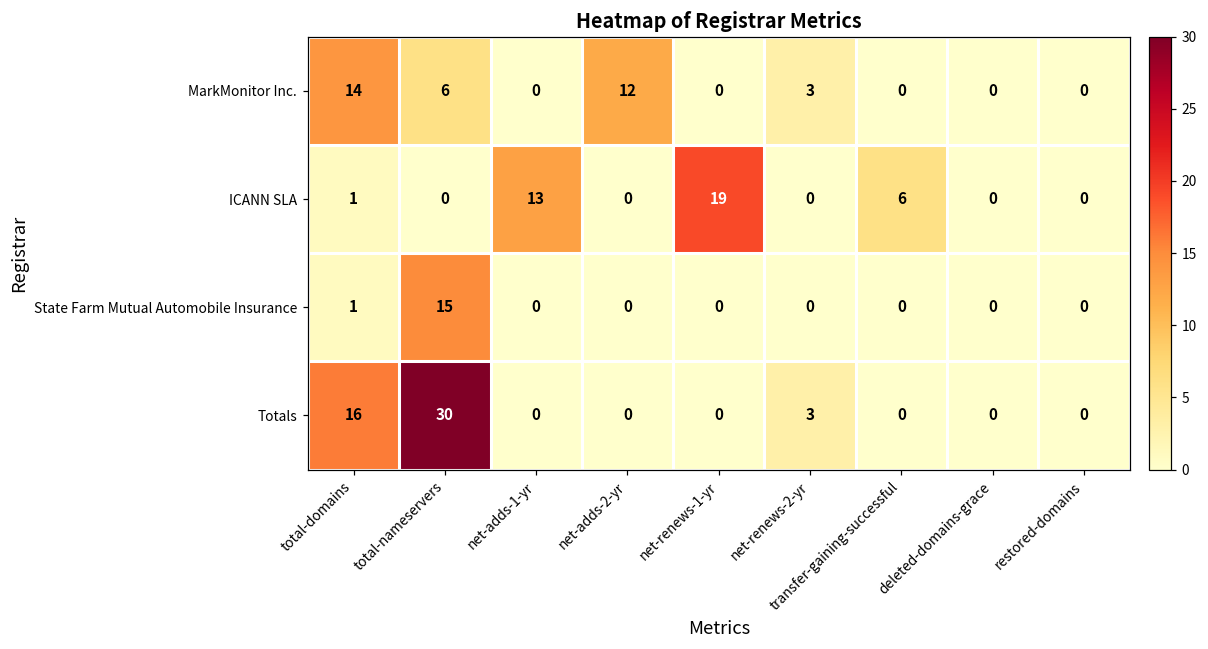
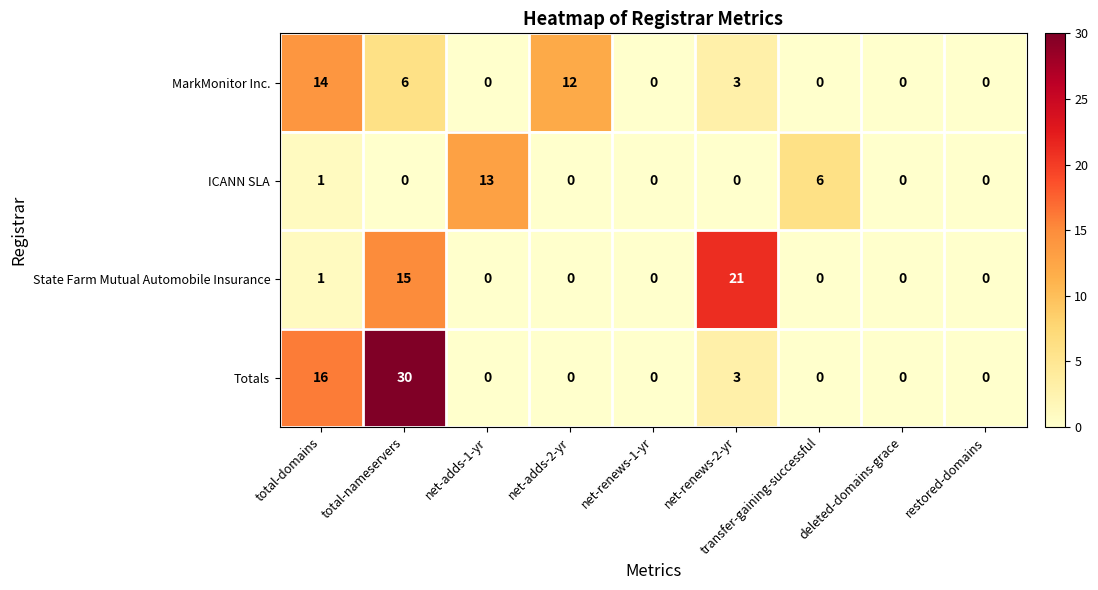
  {
    "MarkMonitor Inc.": {
      "total-domains": 14,
      "total-nameservers": 6,
      "net-adds-1-yr": 0,
      "net-adds-2-yr": 12,
      "net-renews-1-yr": 0,
      "net-renews-2-yr": 3,
      "transfer-gaining-successful": 0,
      "deleted-domains-grace": 0,
      "restored-domains": 0
    },
    "ICANN SLA": {
      "total-domains": 1,
      "total-nameservers": 0,
      "net-adds-1-yr": 13,
      "net-adds-2-yr": 0,
-     "net-renews-1-yr": 19,
+     "net-renews-1-yr": 0,
      "net-renews-2-yr": 0,
      "transfer-gaining-successful": 6,
      "deleted-domains-grace": 0,
      "restored-domains": 0
    },
    "State Farm Mutual Automobile Insurance": {
      "total-domains": 1,
      "total-nameservers": 15,
      "net-adds-1-yr": 0,
      "net-adds-2-yr": 0,
      "net-renews-1-yr": 0,
-     "net-renews-2-yr": 0,
+     "net-renews-2-yr": 21,
      "transfer-gaining-successful": 0,
      "deleted-domains-grace": 0,
      "restored-domains": 0
    },
    "Totals": {
      "total-domains": 16,
      "total-nameservers": 30,
      "net-adds-1-yr": 0,
      "net-adds-2-yr": 0,
      "net-renews-1-yr": 0,
      "net-renews-2-yr": 3,
      "transfer-gaining-successful": 0,
      "deleted-domains-grace": 0,
      "restored-domains": 0
    }
  }
